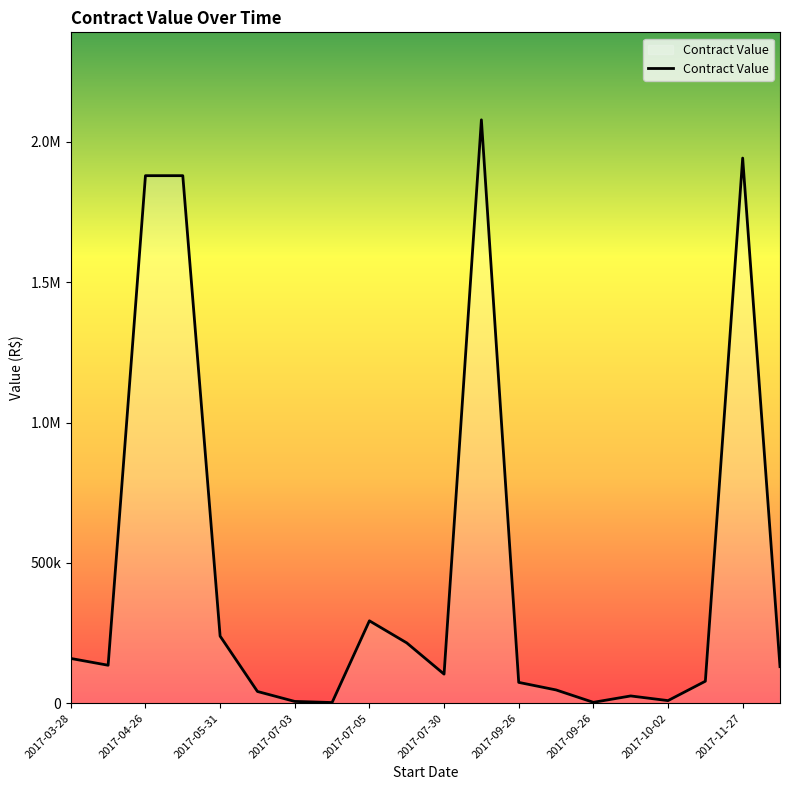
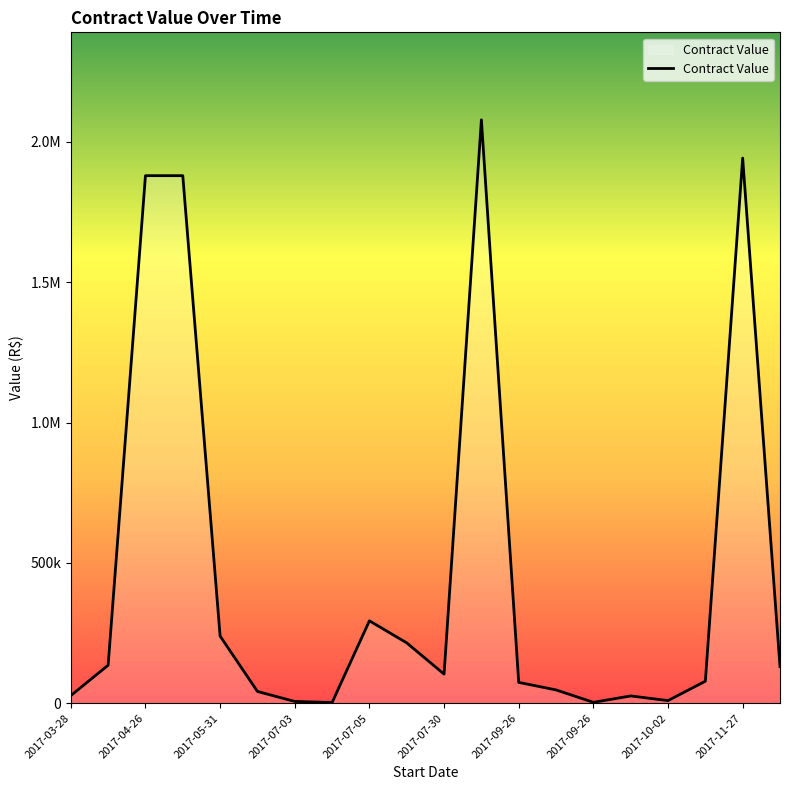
  {
-   "2017-03-28": 160000,
+   "2017-03-28": 30000,
    "2017-05-31": 240000,
    "2017-07-30": 100000
  }
